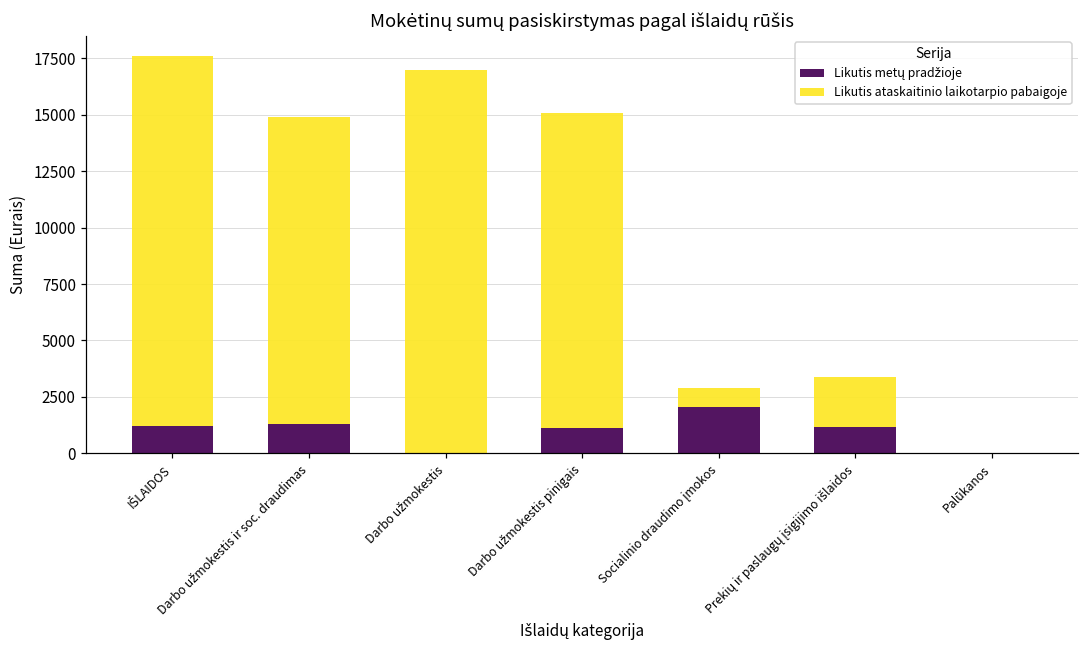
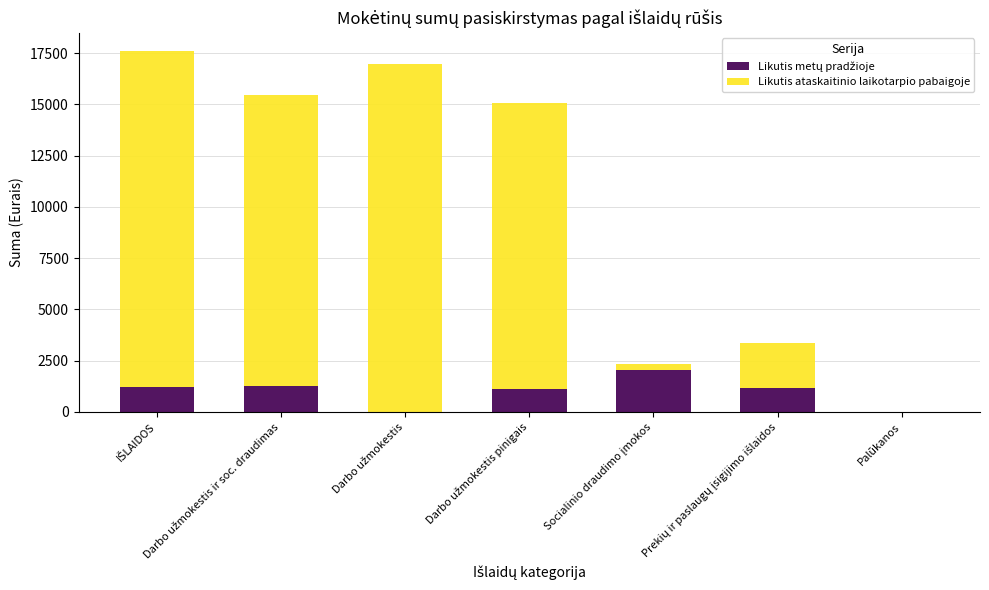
  {
    "Likutis metų pradžioje": {
      "IŠLAIDOS": 1200,
      "Darbo užmokestis ir soc. draudimas": 1300,
      "Darbo užmokestis pinigais": 1100,
      "Socialinio draudimo įmokos": 2100,
      "Prekių ir paslaugų įsigijimo išlaidos": 1200,
      "Palūkanos": 0
    },
    "Likutis ataskaitinio laikotarpio pabaigoje": {
      "IŠLAIDOS": 16400,
-     "Darbo užmokestis ir soc. draudimas": 13600,
+     "Darbo užmokestis ir soc. draudimas": 14200,
      "Darbo užmokestis": 17000,
      "Darbo užmokestis pinigais": 13900,
-     "Socialinio draudimo įmokos": 800,
+     "Socialinio draudimo įmokos": 300,
      "Prekių ir paslaugų įsigijimo išlaidos": 2200,
      "Palūkanos": 0
    }
  }
